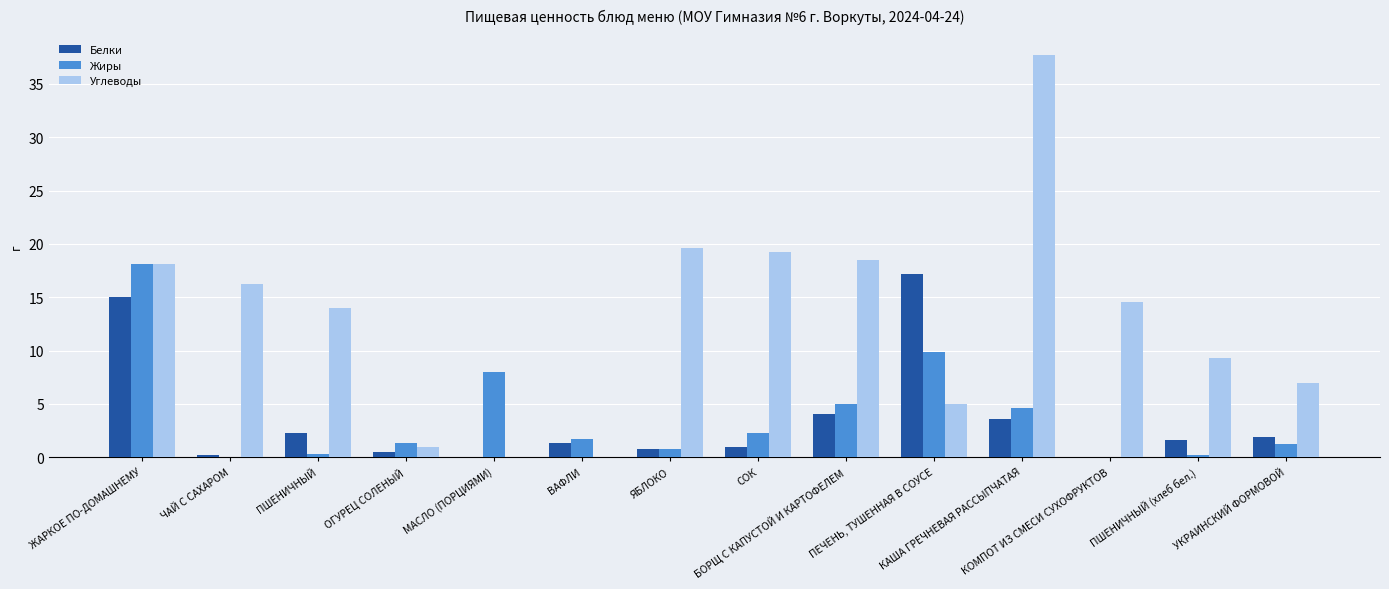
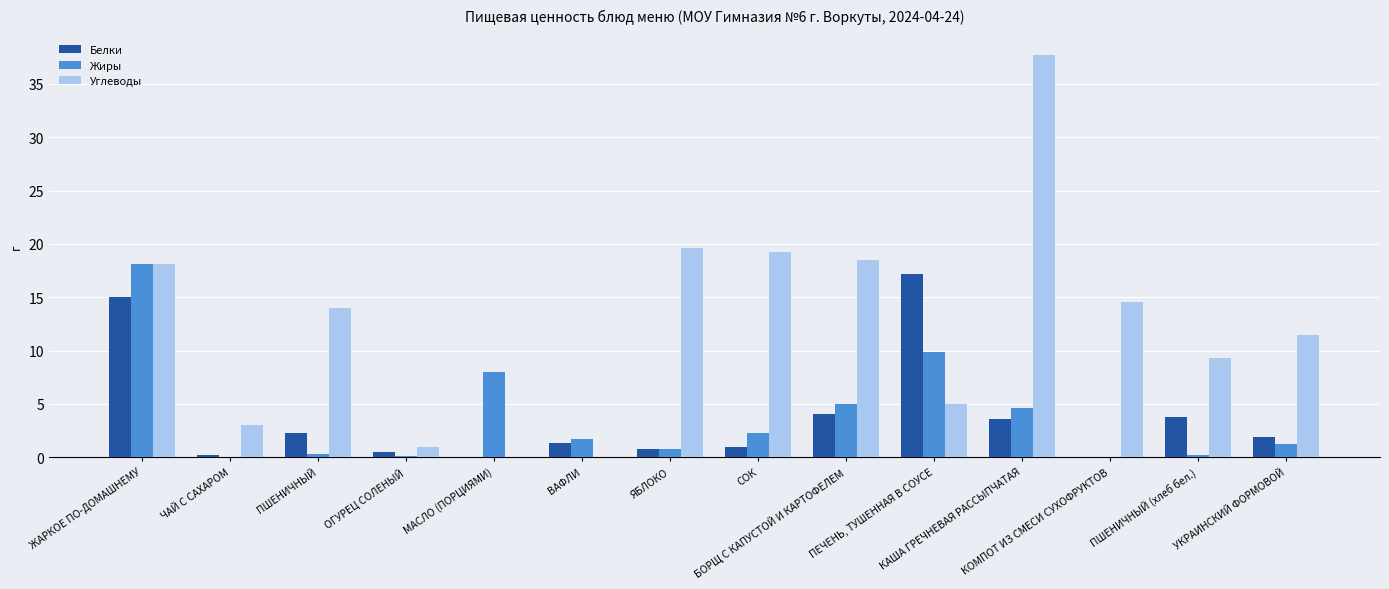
  {
    "Белки": {
      "ЖАРКОЕ ПО-ДОМАШНЕМУ": 15.0,
      "ПШЕНИЧНЫЙ": 2.3,
      "ОГУРЕЦ СОЛЕНЫЙ": 0.5,
      "МАСЛО (ПОРЦИЯМИ)": 0.0,
      "ВАФЛИ": 1.3,
      "ЯБЛОКО": 0.8,
      "СОК": 1.0,
      "БОРЩ С КАПУСТОЙ И КАРТОФЕЛЕМ": 4.1,
      "ПЕЧЕНЬ, ТУШЕННАЯ В СОУСЕ": 17.2,
      "КАША ГРЕЧНЕВАЯ РАССЫПЧАТАЯ": 3.6,
      "КОМПОТ ИЗ СМЕСИ СУХОФРУКТОВ": 0.0,
-     "ПШЕНИЧНЫЙ (хлеб бел.)": 1.6,
+     "ПШЕНИЧНЫЙ (хлеб бел.)": 3.8,
      "УКРАИНСКИЙ ФОРМОВОЙ": 1.9
    },
    "Жиры": {
      "ЖАРКОЕ ПО-ДОМАШНЕМУ": 18.1,
      "ЧАЙ С САХАРОМ": 0.0,
      "ПШЕНИЧНЫЙ": 0.3,
-     "ОГУРЕЦ СОЛЕНЫЙ": 1.3,
+     "ОГУРЕЦ СОЛЕНЫЙ": 0.1,
      "МАСЛО (ПОРЦИЯМИ)": 8.0,
      "ВАФЛИ": 1.7,
      "ЯБЛОКО": 0.8,
      "СОК": 2.3,
      "БОРЩ С КАПУСТОЙ И КАРТОФЕЛЕМ": 5.0,
      "ПЕЧЕНЬ, ТУШЕННАЯ В СОУСЕ": 9.9,
      "КАША ГРЕЧНЕВАЯ РАССЫПЧАТАЯ": 4.6,
      "КОМПОТ ИЗ СМЕСИ СУХОФРУКТОВ": 0.0,
      "УКРАИНСКИЙ ФОРМОВОЙ": 1.2
    },
    "Углеводы": {
      "ЖАРКОЕ ПО-ДОМАШНЕМУ": 18.1,
-     "ЧАЙ С САХАРОМ": 16.2,
+     "ЧАЙ С САХАРОМ": 3.0,
      "ПШЕНИЧНЫЙ": 14.0,
      "ОГУРЕЦ СОЛЕНЫЙ": 1.0,
      "МАСЛО (ПОРЦИЯМИ)": 0.0,
      "ВАФЛИ": 0.0,
      "ЯБЛОКО": 19.6,
      "СОК": 19.2,
      "БОРЩ С КАПУСТОЙ И КАРТОФЕЛЕМ": 18.5,
      "ПЕЧЕНЬ, ТУШЕННАЯ В СОУСЕ": 5.0,
      "КАША ГРЕЧНЕВАЯ РАССЫПЧАТАЯ": 37.7,
      "КОМПОТ ИЗ СМЕСИ СУХОФРУКТОВ": 14.6,
      "ПШЕНИЧНЫЙ (хлеб бел.)": 9.3,
-     "УКРАИНСКИЙ ФОРМОВОЙ": 7.0
+     "УКРАИНСКИЙ ФОРМОВОЙ": 11.5
    }
  }
